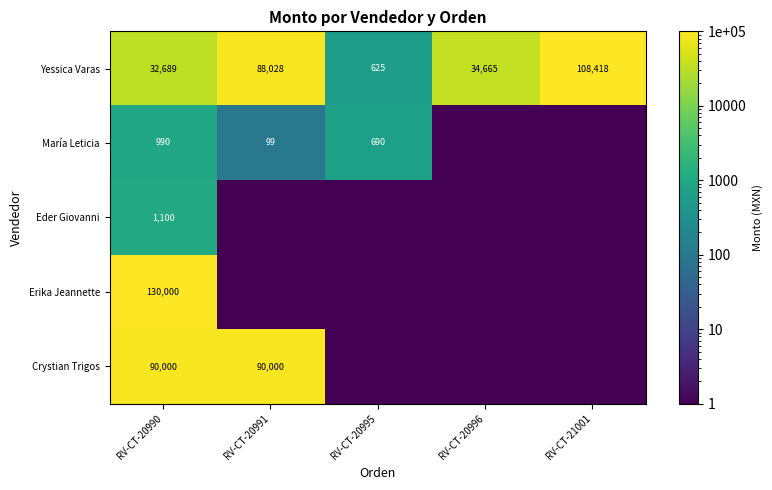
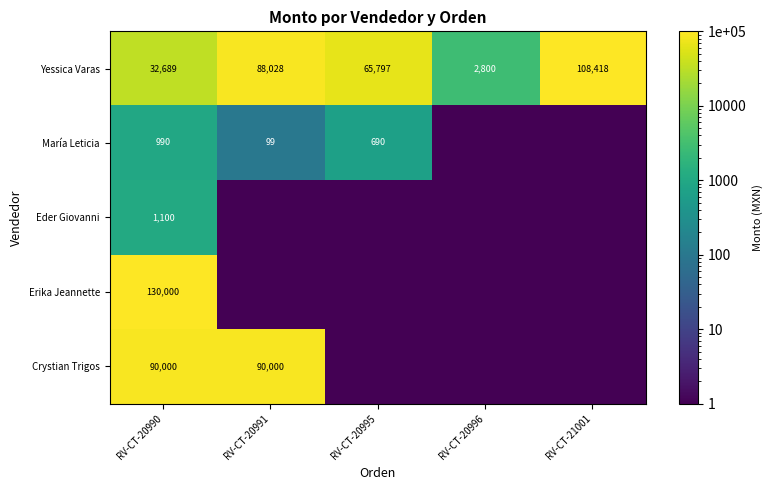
  {
    "Yessica Varas": {
      "RV-CT-20990": "32,689",
      "RV-CT-20991": "88,028",
-     "RV-CT-20995": "625",
-     "RV-CT-20996": "34,665",
+     "RV-CT-20995": "65,797",
+     "RV-CT-20996": "2,800",
      "RV-CT-21001": "108,418"
    },
    "María Leticia": {
      "RV-CT-20990": "990",
      "RV-CT-20991": "99",
      "RV-CT-20995": "690"
    },
    "Eder Giovanni": {
      "RV-CT-20990": "1,100"
    },
    "Erika Jeannette": {
      "RV-CT-20990": "130,000"
    },
    "Crystian Trigos": {
      "RV-CT-20990": "90,000",
      "RV-CT-20991": "90,000"
    }
  }
